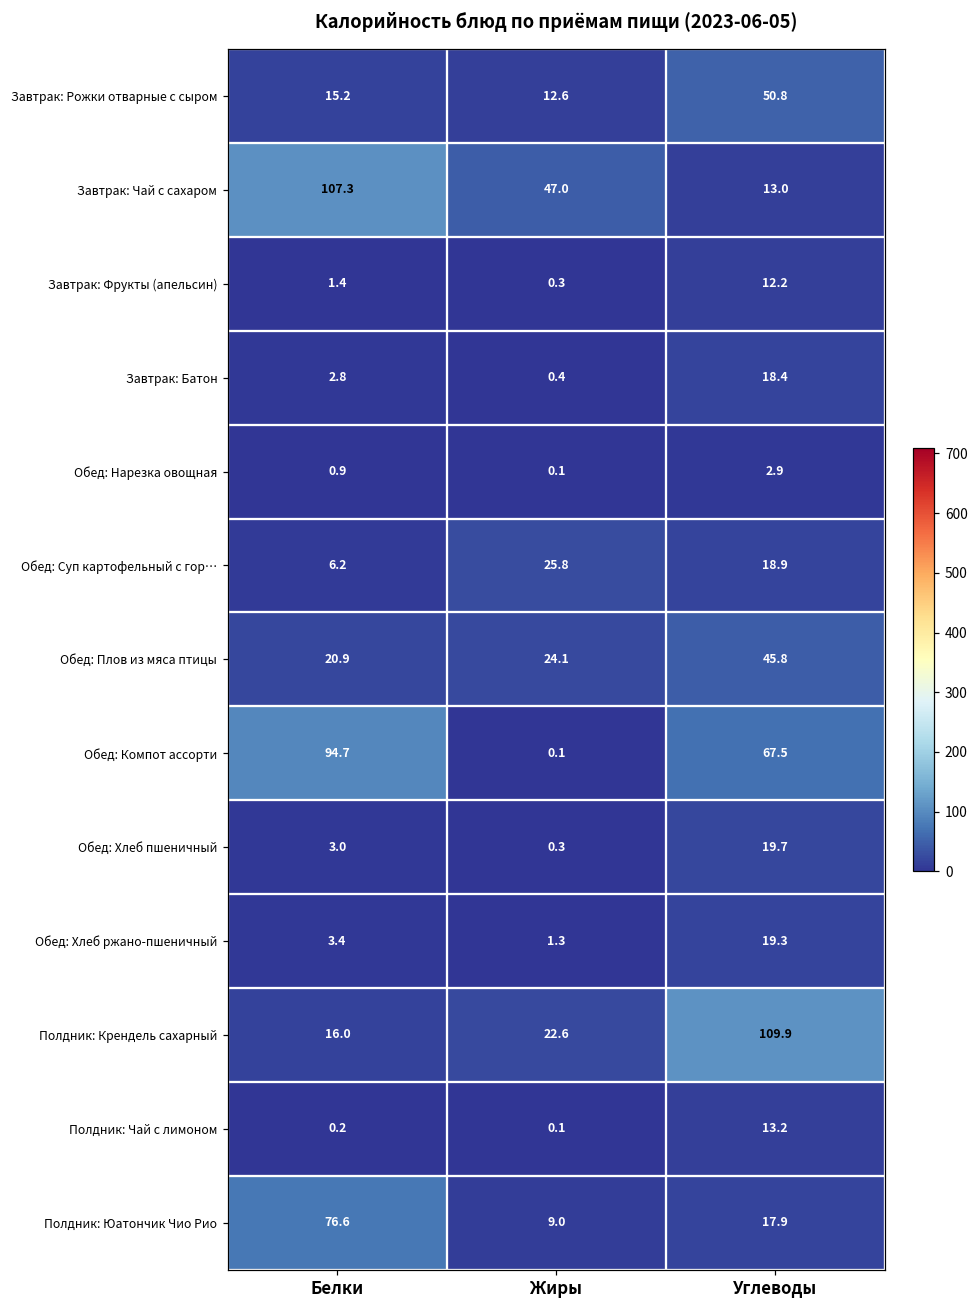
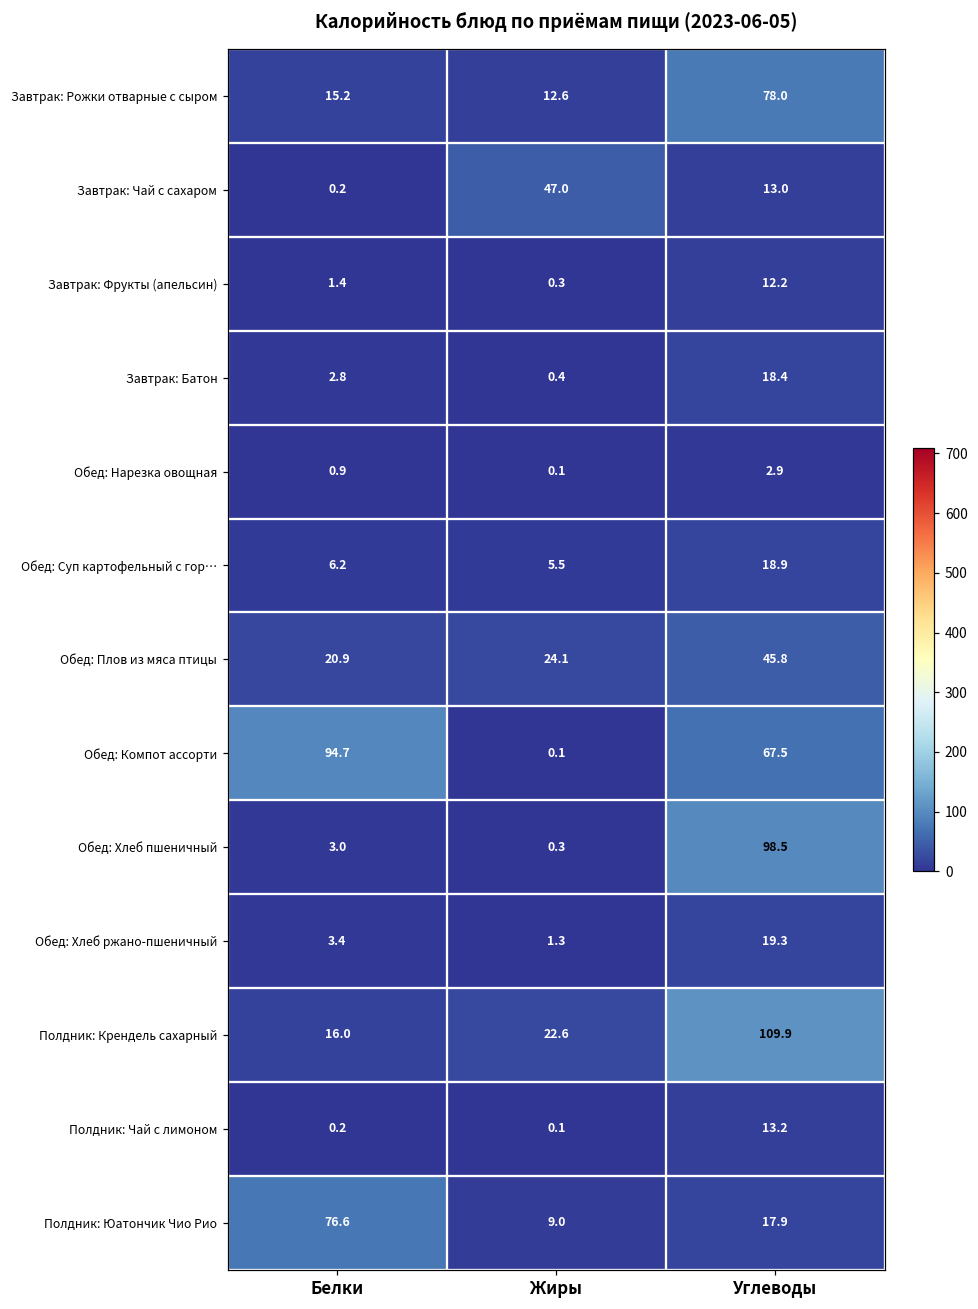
  {
    "Завтрак: Рожки отварные с сыром": {
      "Белки": 15.2,
      "Жиры": 12.6,
-     "Углеводы": 50.8
+     "Углеводы": 78.0
    },
    "Завтрак: Чай с сахаром": {
-     "Белки": 107.3,
+     "Белки": 0.2,
      "Жиры": 47.0,
      "Углеводы": 13.0
    },
    "Завтрак: Фрукты (апельсин)": {
      "Белки": 1.4,
      "Жиры": 0.3,
      "Углеводы": 12.2
    },
    "Завтрак: Батон": {
      "Белки": 2.8,
      "Жиры": 0.4,
      "Углеводы": 18.4
    },
    "Обед: Нарезка овощная": {
      "Белки": 0.9,
      "Жиры": 0.1,
      "Углеводы": 2.9
    },
    "Обед: Суп картофельный с гор…": {
      "Белки": 6.2,
-     "Жиры": 25.8,
+     "Жиры": 5.5,
      "Углеводы": 18.9
    },
    "Обед: Плов из мяса птицы": {
      "Белки": 20.9,
      "Жиры": 24.1,
      "Углеводы": 45.8
    },
    "Обед: Компот ассорти": {
      "Белки": 94.7,
      "Жиры": 0.1,
      "Углеводы": 67.5
    },
    "Обед: Хлеб пшеничный": {
      "Белки": 3.0,
      "Жиры": 0.3,
-     "Углеводы": 19.7
+     "Углеводы": 98.5
    },
    "Обед: Хлеб ржано-пшеничный": {
      "Белки": 3.4,
      "Жиры": 1.3,
      "Углеводы": 19.3
    },
    "Полдник: Крендель сахарный": {
      "Белки": 16.0,
      "Жиры": 22.6,
      "Углеводы": 109.9
    },
    "Полдник: Чай с лимоном": {
      "Белки": 0.2,
      "Жиры": 0.1,
      "Углеводы": 13.2
    },
    "Полдник: Юатончик Чио Рио": {
      "Белки": 76.6,
      "Жиры": 9.0,
      "Углеводы": 17.9
    }
  }
